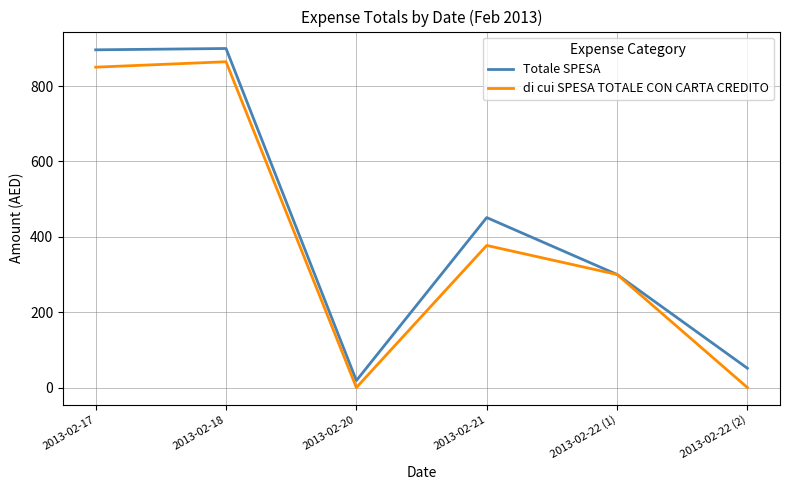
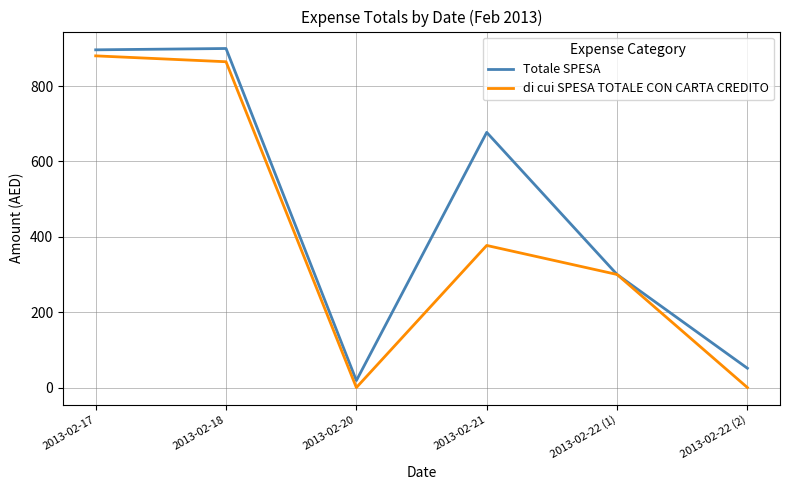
  {
    "Totale SPESA": {
      "2013-02-17": 900,
      "2013-02-18": 900,
      "2013-02-20": 20,
-     "2013-02-21": 450,
+     "2013-02-21": 680,
      "2013-02-22 (2)": 50
    },
    "di cui SPESA TOTALE CON CARTA CREDITO": {
-     "2013-02-17": 850,
+     "2013-02-17": 880,
      "2013-02-18": 860,
      "2013-02-20": 0,
      "2013-02-21": 380,
      "2013-02-22 (2)": 0
    }
  }
